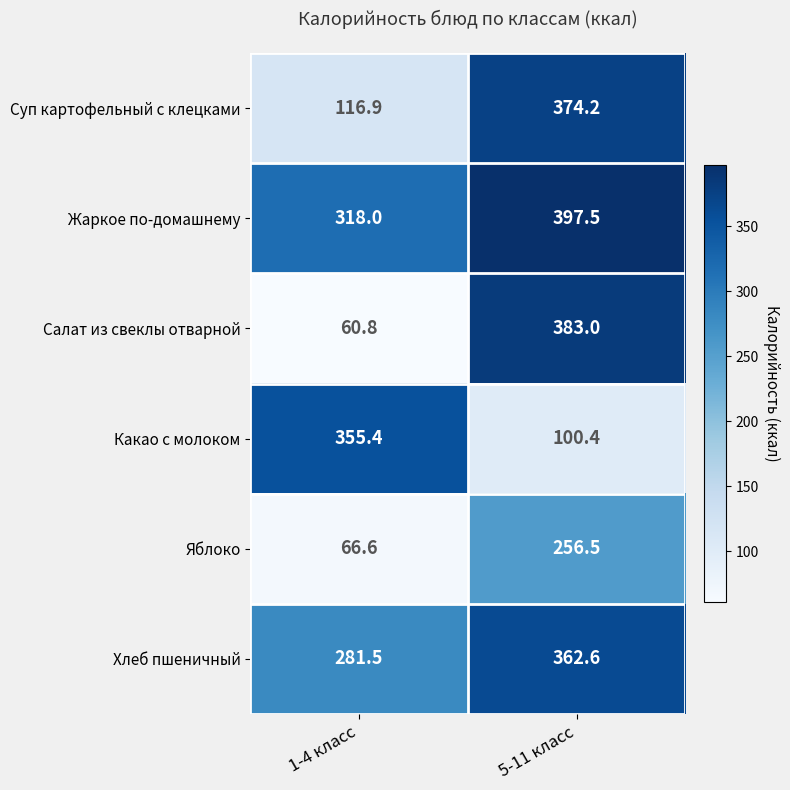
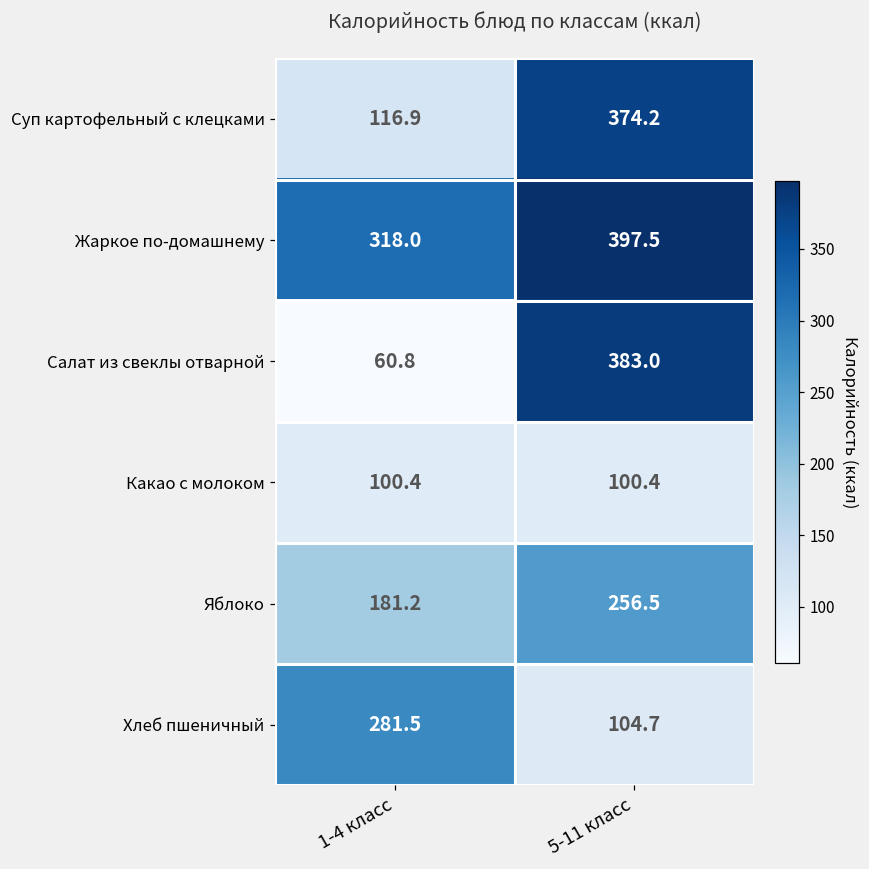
  {
    "Суп картофельный с клецками": {
      "1-4 класс": 116.9,
      "5-11 класс": 374.2
    },
    "Жаркое по-домашнему": {
      "1-4 класс": 318.0,
      "5-11 класс": 397.5
    },
    "Салат из свеклы отварной": {
      "1-4 класс": 60.8,
      "5-11 класс": 383.0
    },
    "Какао с молоком": {
-     "1-4 класс": 355.4,
+     "1-4 класс": 100.4,
      "5-11 класс": 100.4
    },
    "Яблоко": {
-     "1-4 класс": 66.6,
+     "1-4 класс": 181.2,
      "5-11 класс": 256.5
    },
    "Хлеб пшеничный": {
      "1-4 класс": 281.5,
-     "5-11 класс": 362.6
+     "5-11 класс": 104.7
    }
  }
